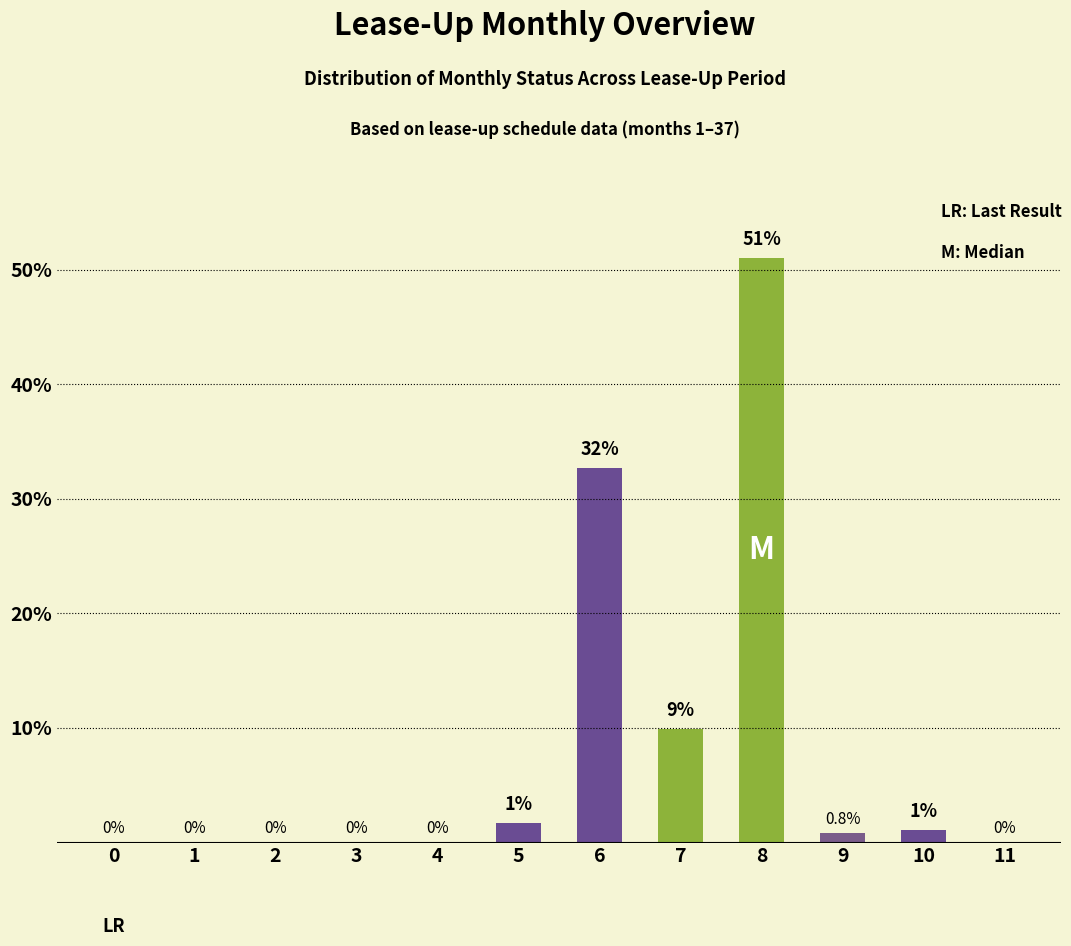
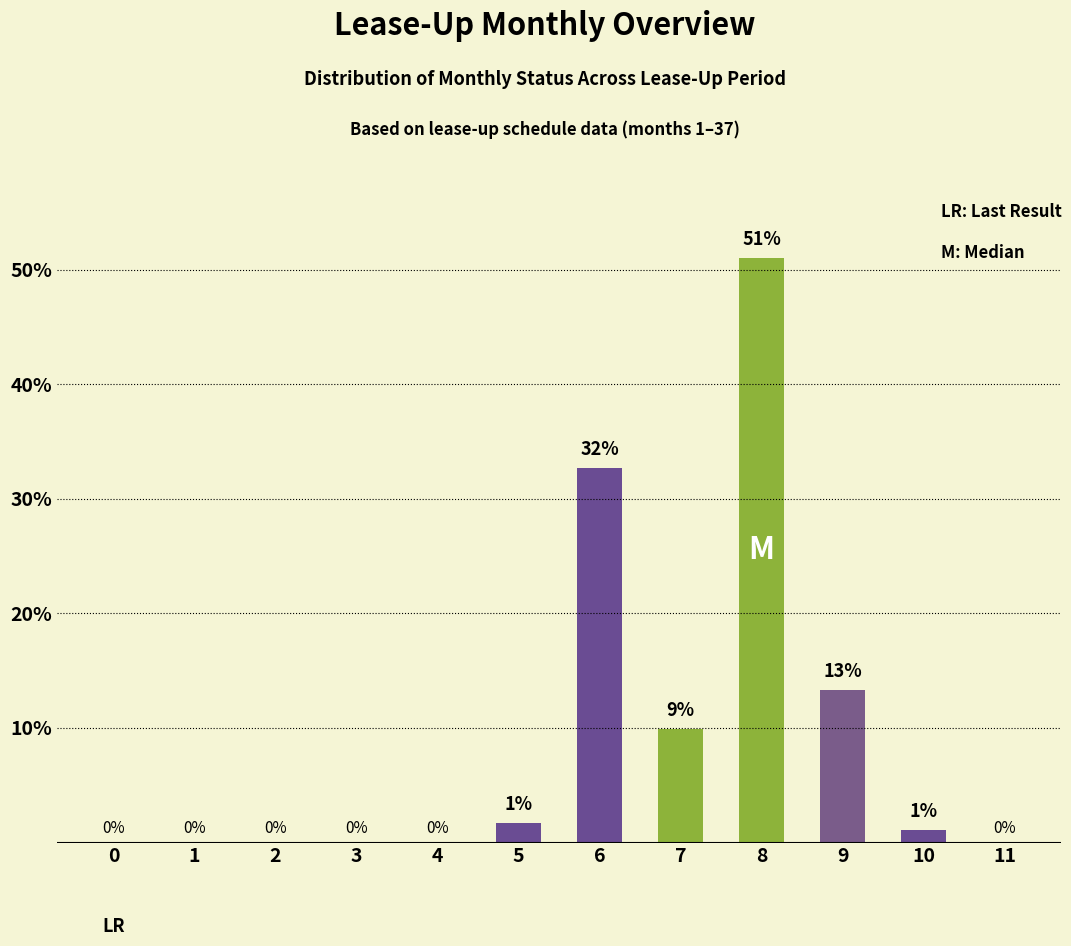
  {
    "0": "0%",
    "1": "0%",
    "2": "0%",
    "3": "0%",
    "4": "0%",
    "8": "51%",
-   "9": "0.8%",
+   "9": "13%",
    "10": "1%",
    "11": "0%"
  }
